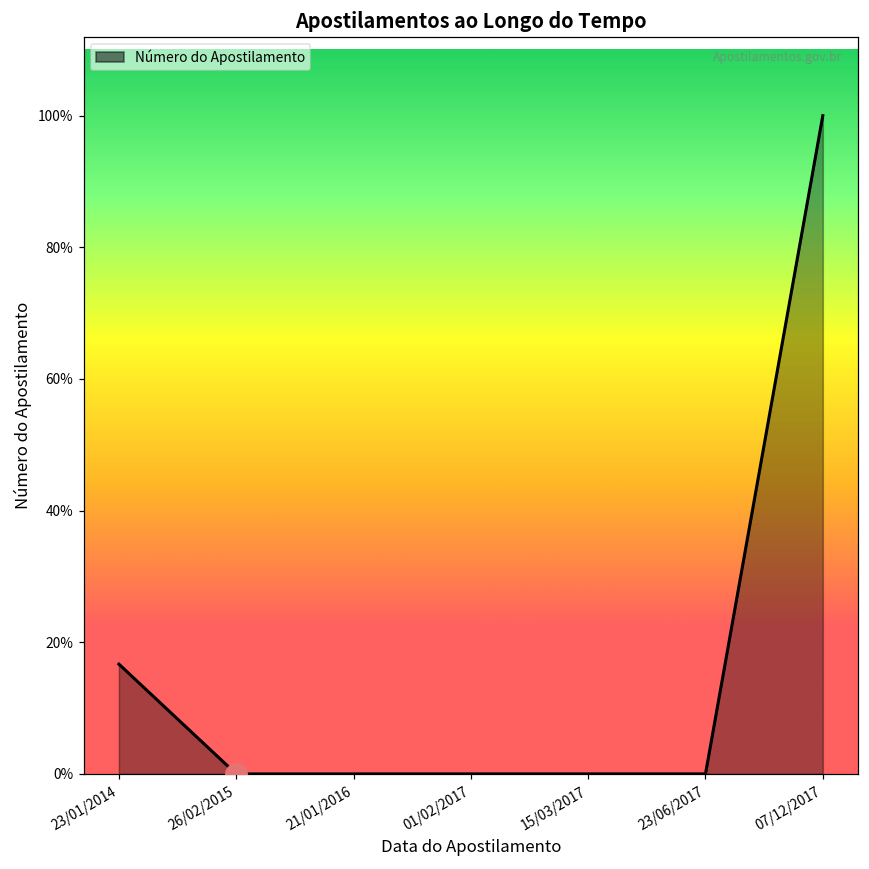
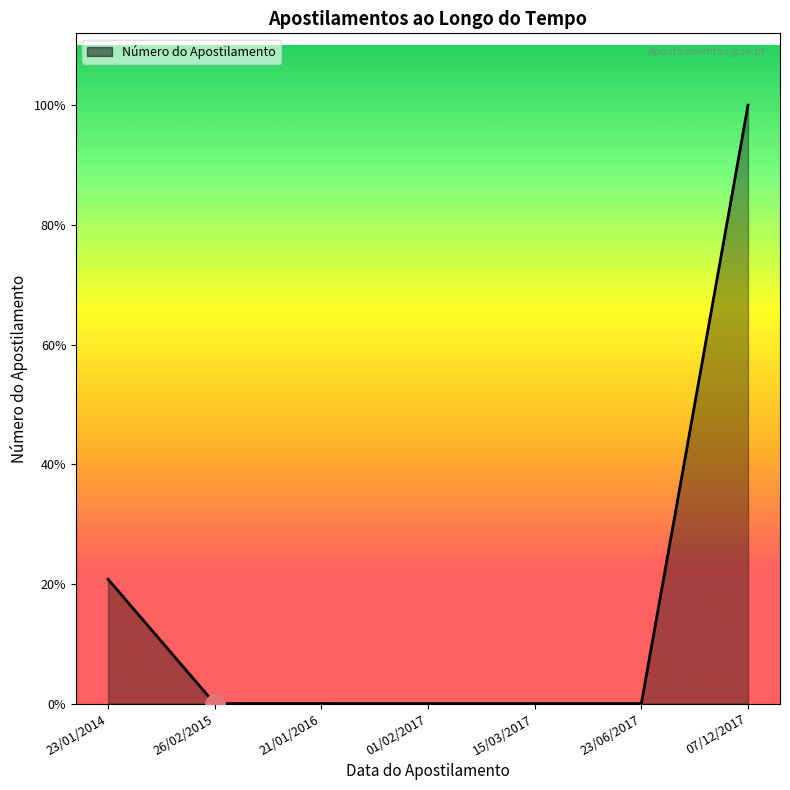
  {
    "Número do Apostilamento": {
-     "23/01/2014": "17%",
+     "23/01/2014": "21%",
      "21/01/2016": "0%",
      "01/02/2017": "0%",
      "15/03/2017": "0%",
      "23/06/2017": "0%",
      "07/12/2017": "100%"
    }
  }
